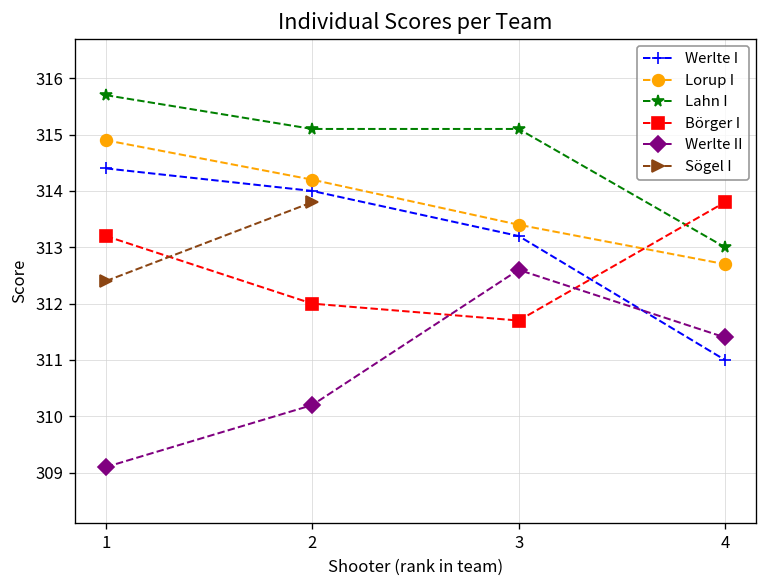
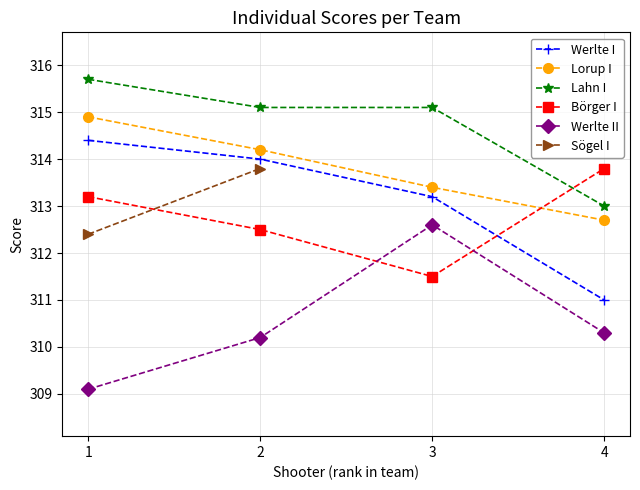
  {
    "Werlte I": {
      "1": 314.4,
      "2": 314.0,
      "3": 313.2,
      "4": 311.0
    },
    "Lorup I": {
      "1": 314.9,
      "2": 314.2,
      "3": 313.4,
      "4": 312.7
    },
    "Lahn I": {
      "1": 315.7,
      "2": 315.1,
      "3": 315.1,
      "4": 313.0
    },
    "Börger I": {
      "1": 313.2,
-     "2": 312.0,
-     "3": 311.7,
+     "2": 312.5,
+     "3": 311.5,
      "4": 313.8
    },
    "Werlte II": {
      "1": 309.1,
      "2": 310.2,
      "3": 312.6,
-     "4": 311.4
+     "4": 310.3
    },
    "Sögel I": {
      "1": 312.4,
      "2": 313.8
    }
  }
